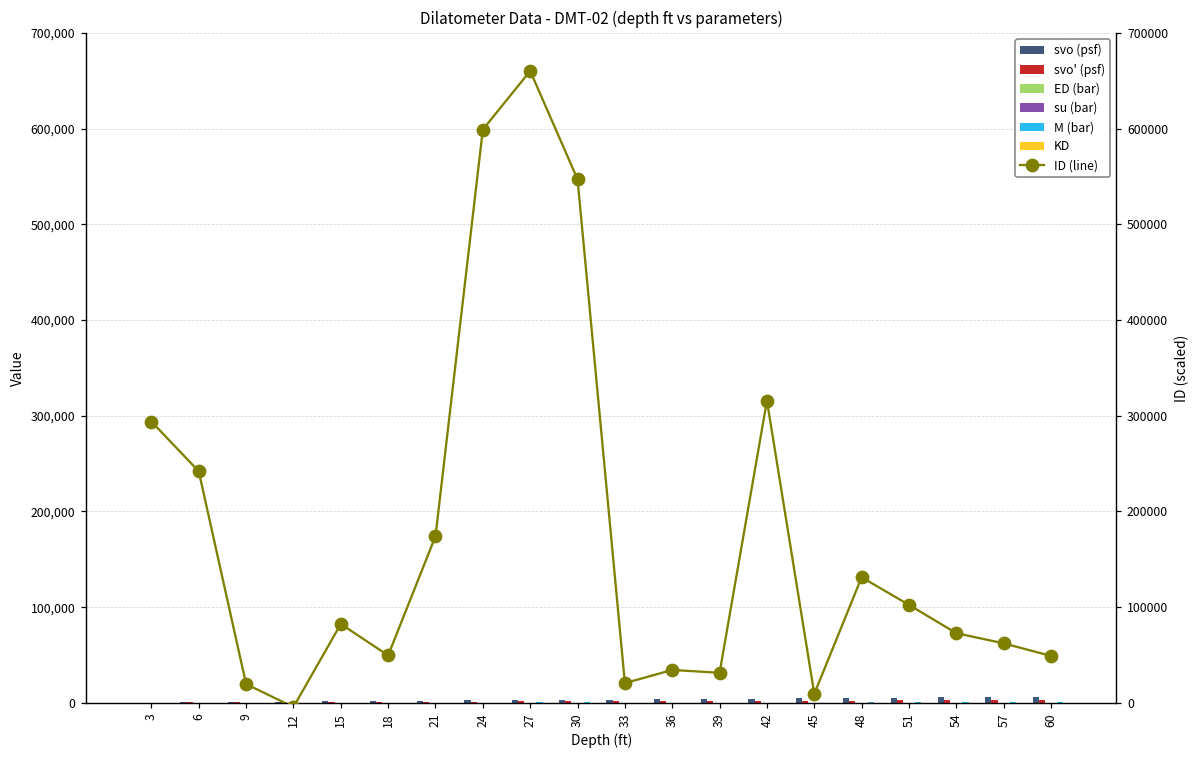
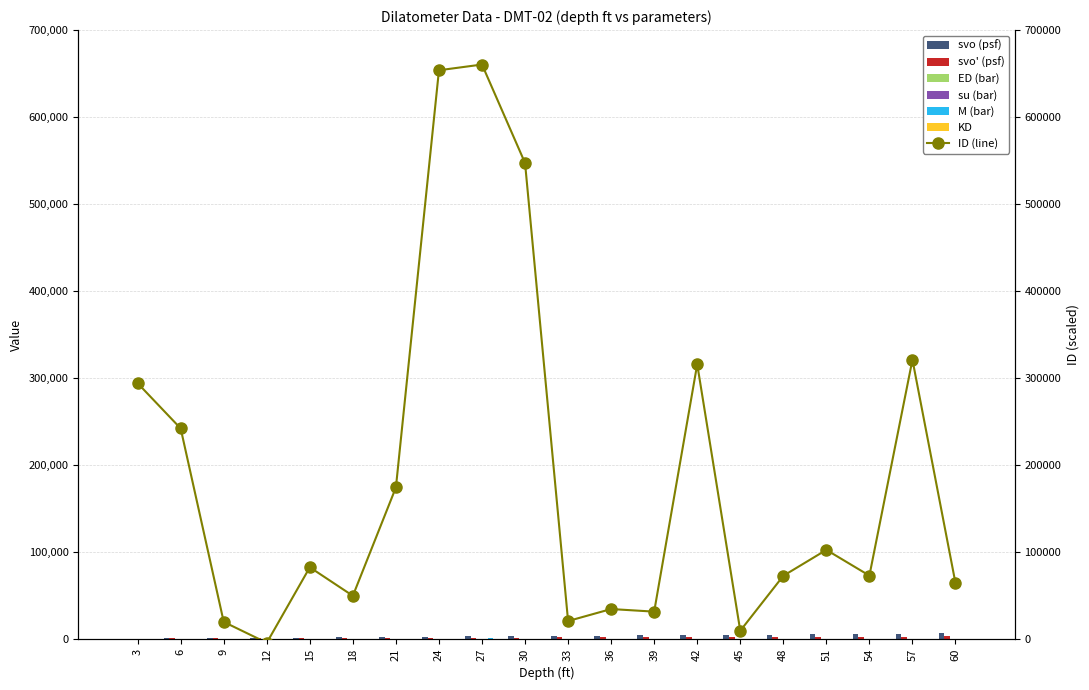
  {
    "svo (psf)": {
      "30": "0",
      "33": "0",
      "36": "0",
      "39": "0",
      "42": "0",
      "45": "0",
      "48": "10,000",
      "51": "10,000",
      "54": "10,000",
      "57": "10,000",
      "60": "10,000"
    },
    "svo' (psf)": {
      "60": "0"
    },
    "ED (bar)": {
      "12": "0"
    },
    "su (bar)": {
      "3": "0",
      "6": "0",
      "24": "0",
      "27": "0",
      "30": "0",
      "42": "0"
    },
    "M (bar)": {
      "12": "0"
    },
    "ID (line)": {
      "3": "290000",
      "6": "240000",
      "9": "20000",
      "15": "80000",
      "18": "50000",
      "21": "170000",
-     "24": "600000",
+     "24": "650000",
      "27": "660000",
      "30": "550000",
      "33": "20000",
      "36": "30000",
      "39": "30000",
      "42": "320000",
      "45": "10000",
-     "48": "130000",
+     "48": "70000",
      "51": "100000",
      "54": "70000",
-     "57": "60000",
-     "60": "50000"
+     "57": "320000",
+     "60": "60000"
    }
  }
